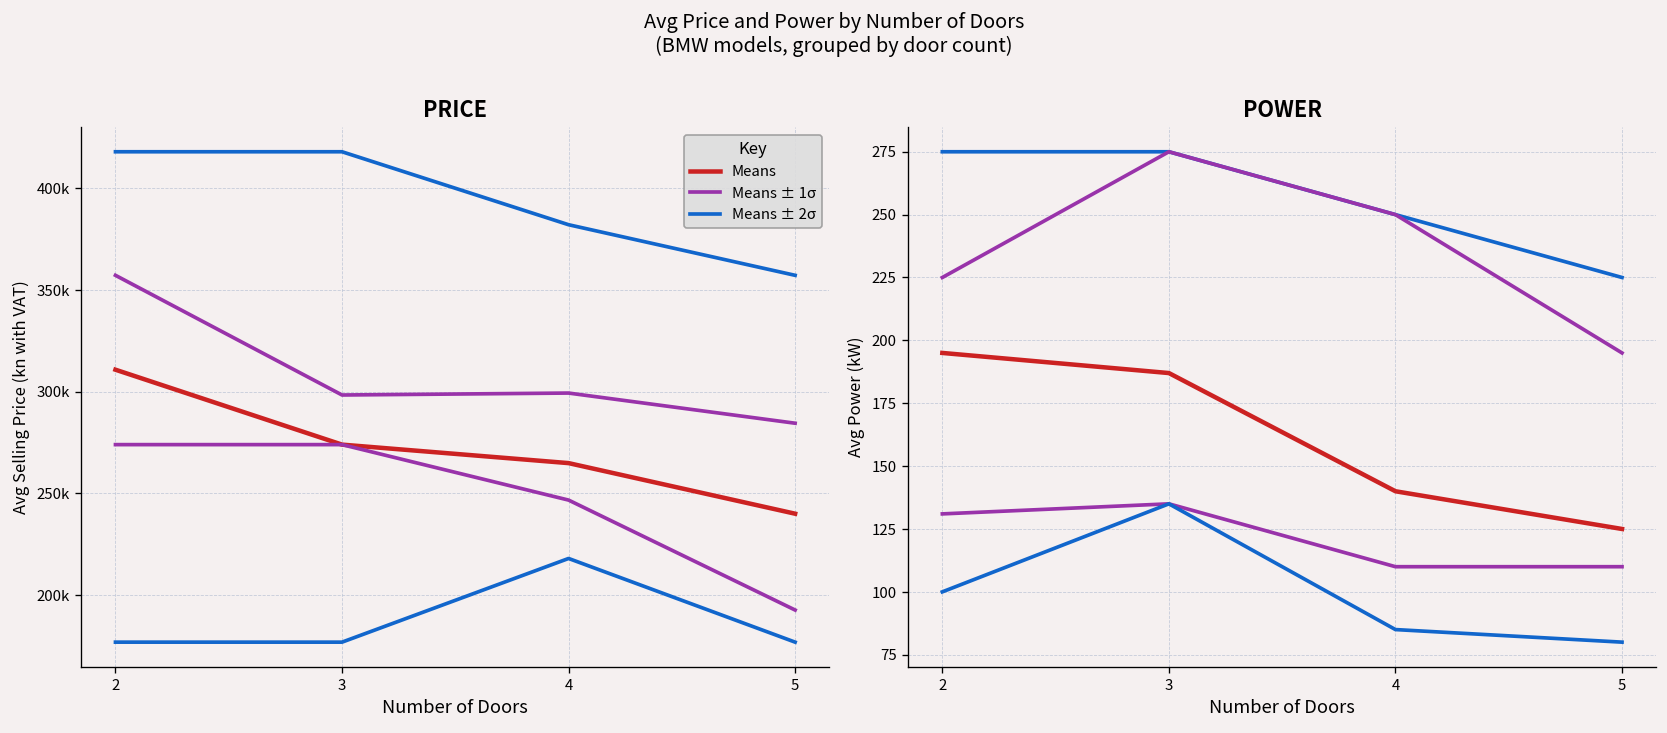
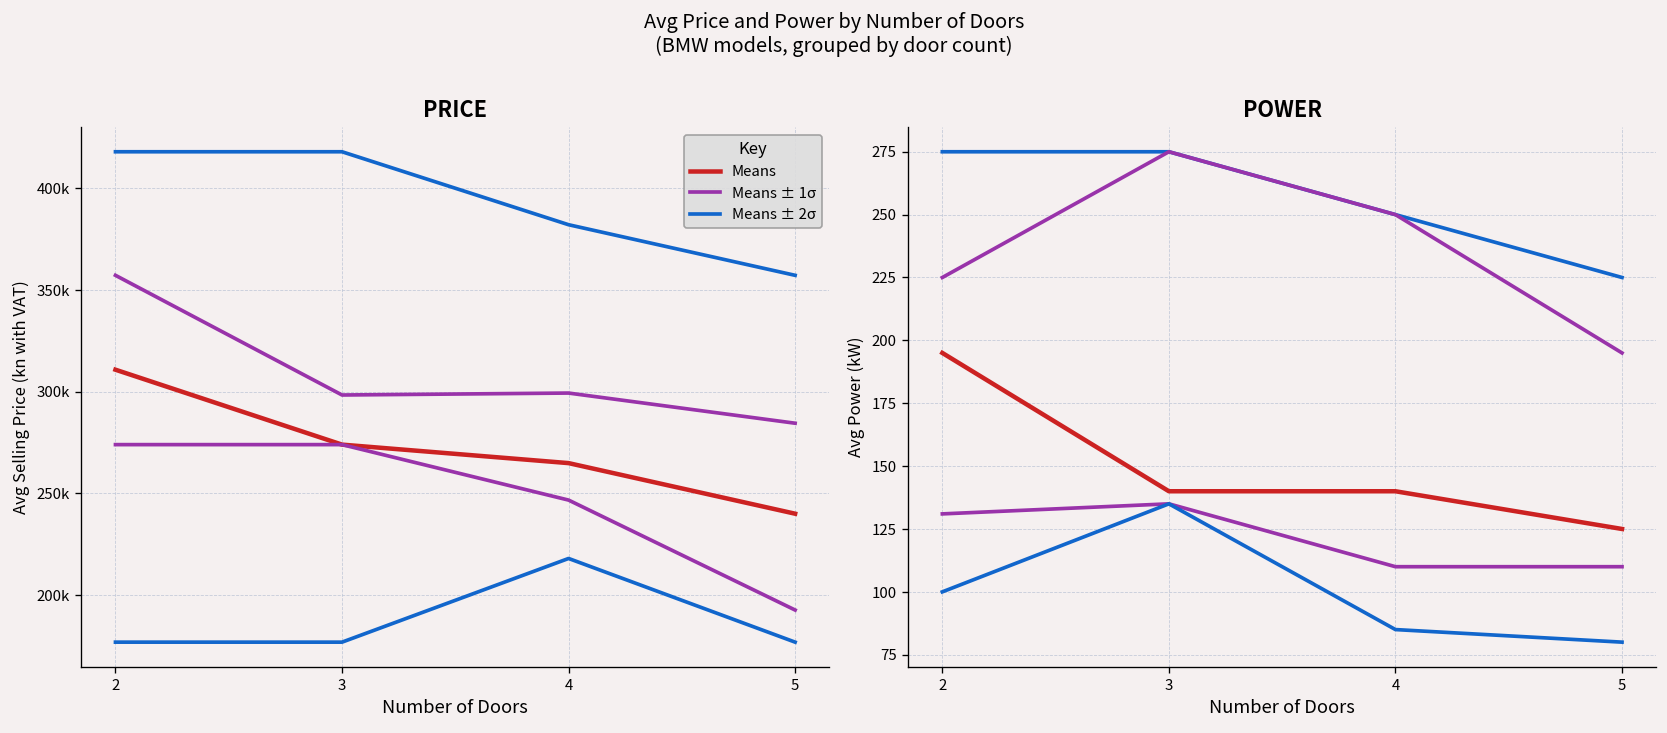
  {
    "POWER": {
      "Means": {
        "2": 195,
-       "3": 187,
+       "3": 140,
        "4": 140,
        "5": 125
      }
    }
  }
